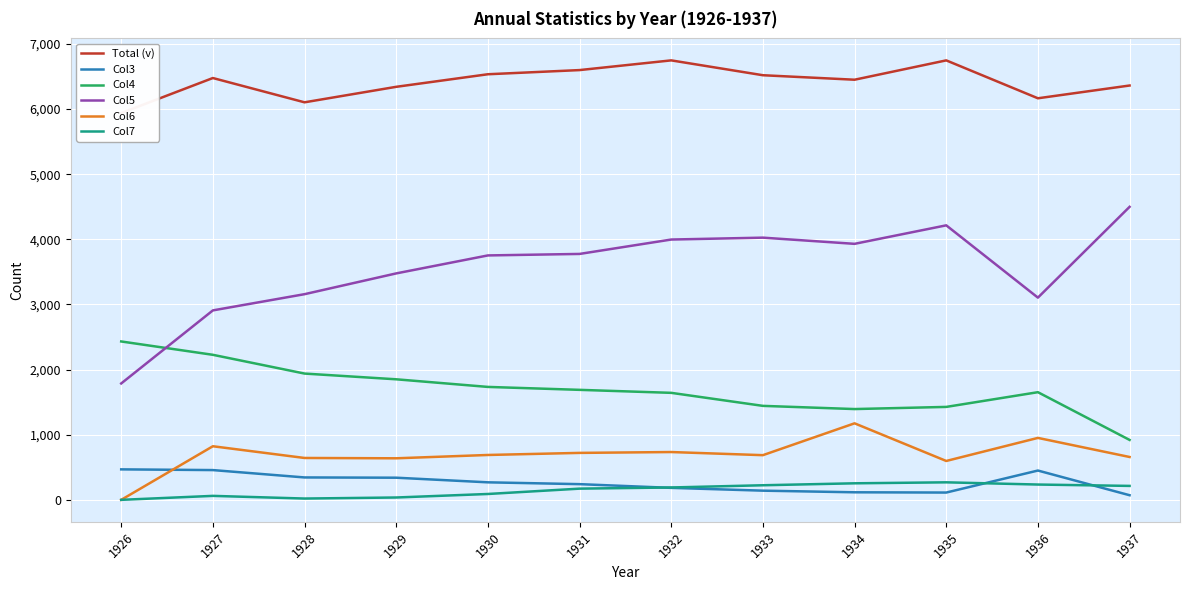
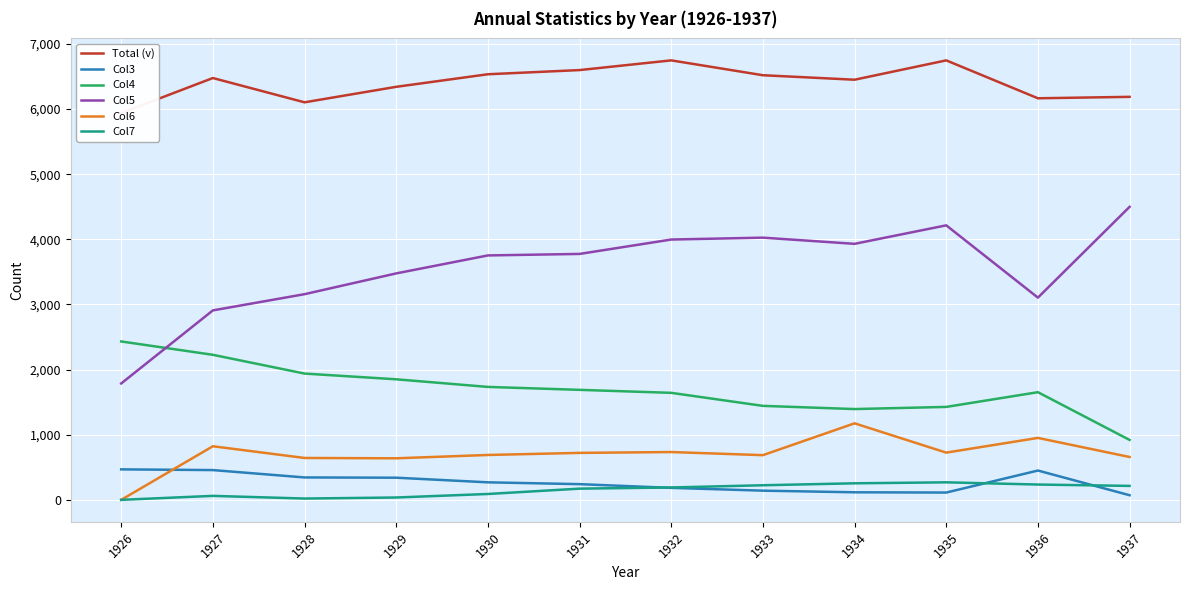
  {
    "Total (v)": {
      "1927": "6,500",
      "1928": "6,100",
      "1929": "6,300",
      "1930": "6,500",
      "1931": "6,600",
      "1932": "6,700",
      "1933": "6,500",
      "1934": "6,500",
      "1935": "6,700",
      "1936": "6,200",
-     "1937": "6,400"
+     "1937": "6,200"
    },
    "Col3": {
      "1926": "500",
      "1927": "500",
      "1928": "300",
      "1929": "300",
      "1930": "300",
      "1931": "200",
      "1933": "100",
      "1934": "100",
      "1935": "100",
      "1936": "500",
      "1937": "100"
    },
    "Col5": {
      "1926": "1,800",
      "1927": "2,900",
      "1928": "3,200",
      "1929": "3,500",
      "1930": "3,800",
      "1931": "3,800",
      "1932": "4,000",
      "1933": "4,000",
      "1934": "3,900",
      "1935": "4,200",
      "1936": "3,100",
      "1937": "4,500"
    },
    "Col6": {
      "1927": "800",
      "1928": "600",
      "1929": "600",
      "1930": "700",
      "1931": "700",
      "1932": "700",
      "1933": "700",
      "1934": "1,200",
-     "1935": "600",
+     "1935": "700",
      "1936": "1,000",
      "1937": "700"
    }
  }
